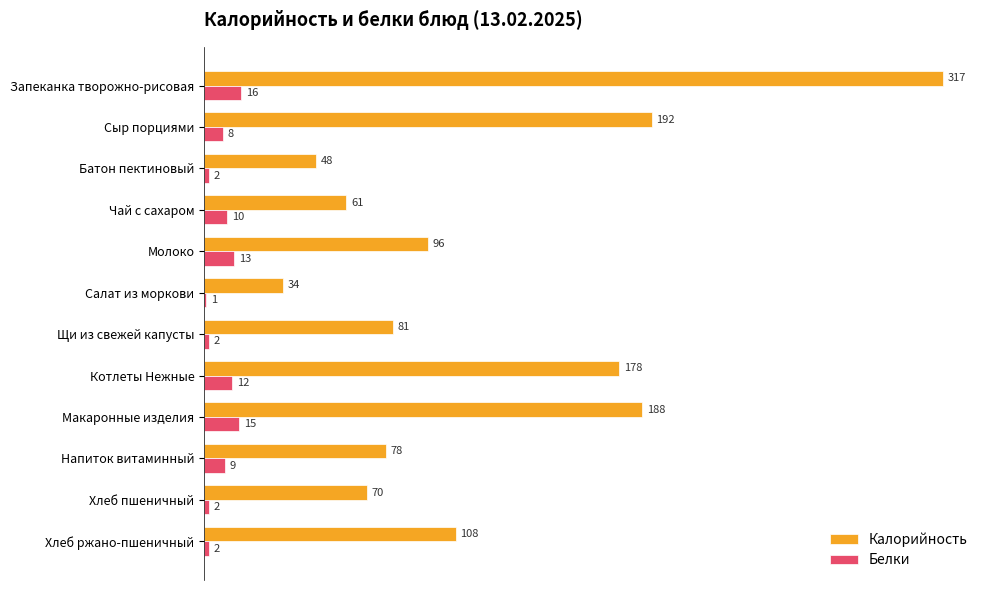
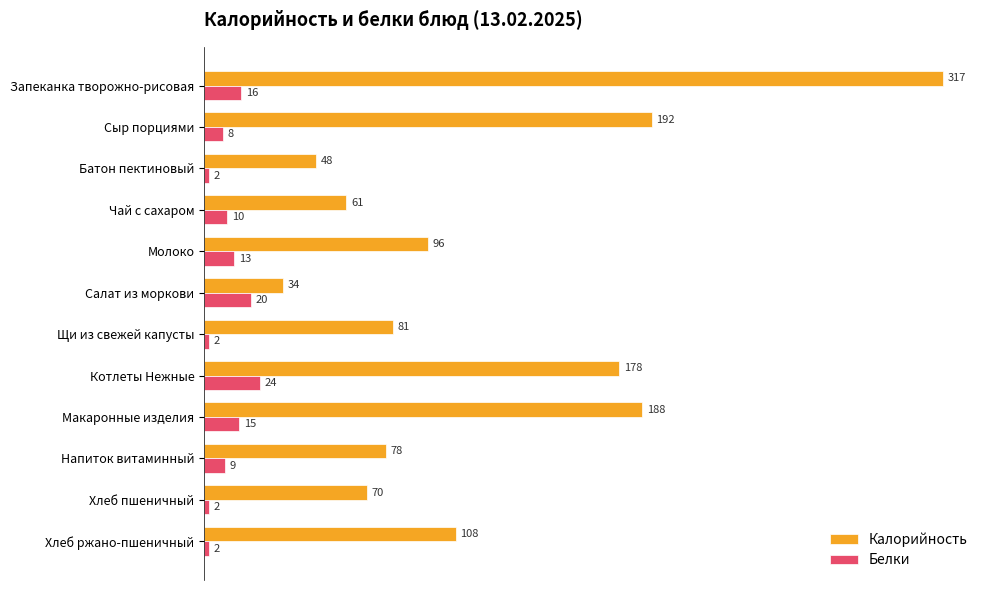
  {
    "Калорийность": {
      "Запеканка творожно-рисовая": 317,
      "Сыр порциями": 192,
      "Батон пектиновый": 48,
      "Чай с сахаром": 61,
      "Молоко": 96,
      "Салат из моркови": 34,
      "Щи из свежей капусты": 81,
      "Котлеты Нежные": 178,
      "Макаронные изделия": 188,
      "Напиток витаминный": 78,
      "Хлеб пшеничный": 70,
      "Хлеб ржано-пшеничный": 108
    },
    "Белки": {
      "Запеканка творожно-рисовая": 16,
      "Сыр порциями": 8,
      "Батон пектиновый": 2,
      "Чай с сахаром": 10,
      "Молоко": 13,
-     "Салат из моркови": 1,
+     "Салат из моркови": 20,
      "Щи из свежей капусты": 2,
-     "Котлеты Нежные": 12,
+     "Котлеты Нежные": 24,
      "Макаронные изделия": 15,
      "Напиток витаминный": 9,
      "Хлеб пшеничный": 2,
      "Хлеб ржано-пшеничный": 2
    }
  }
